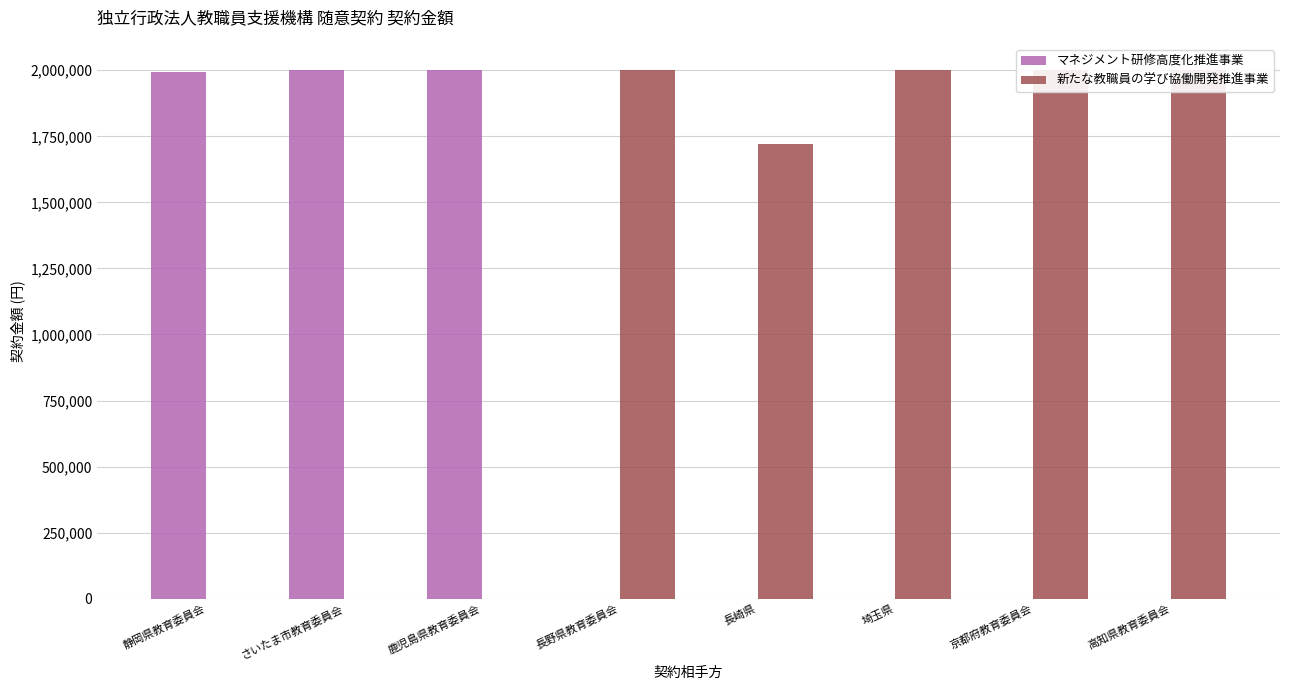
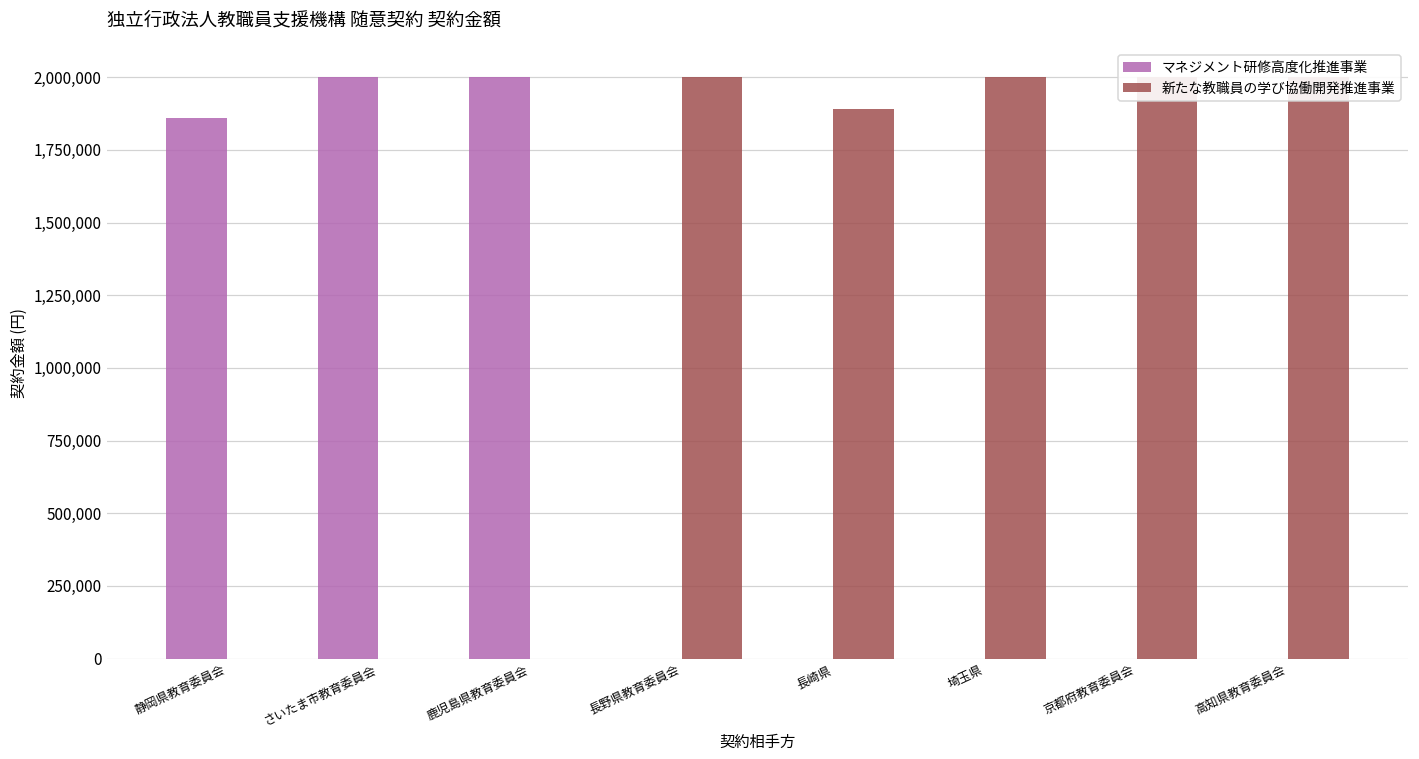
  {
    "マネジメント研修高度化推進事業": {
-     "静岡県教育委員会": "1,990,000",
+     "静岡県教育委員会": "1,860,000",
      "さいたま市教育委員会": "2,000,000",
      "鹿児島県教育委員会": "2,000,000",
      "長野県教育委員会": "0",
      "長崎県": "0",
      "埼玉県": "0",
      "京都府教育委員会": "0",
      "高知県教育委員会": "0"
    },
    "新たな教職員の学び協働開発推進事業": {
      "静岡県教育委員会": "0",
      "さいたま市教育委員会": "0",
      "鹿児島県教育委員会": "0",
      "長野県教育委員会": "2,000,000",
-     "長崎県": "1,720,000",
+     "長崎県": "1,890,000",
      "埼玉県": "2,000,000"
    }
  }
